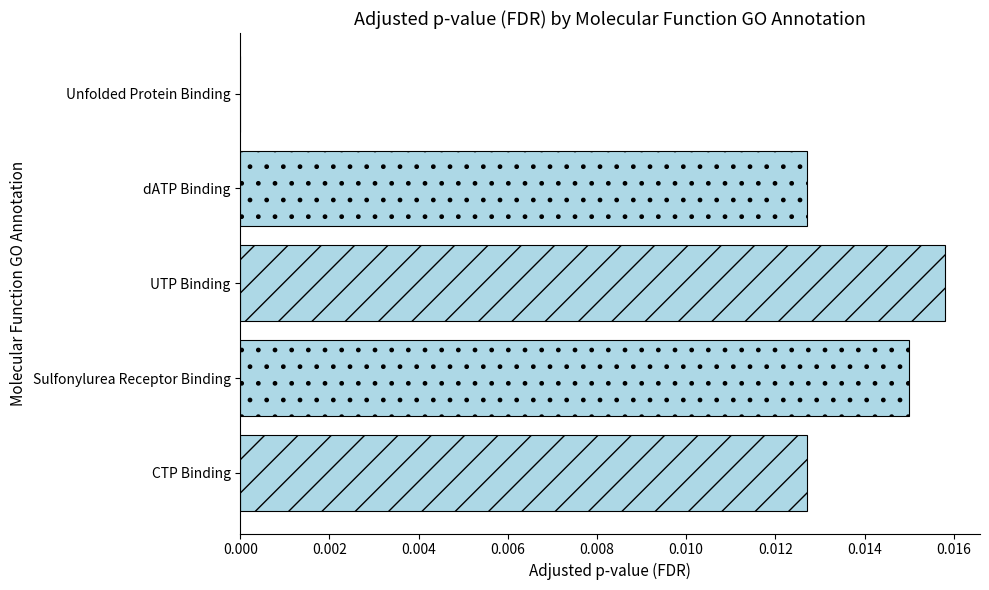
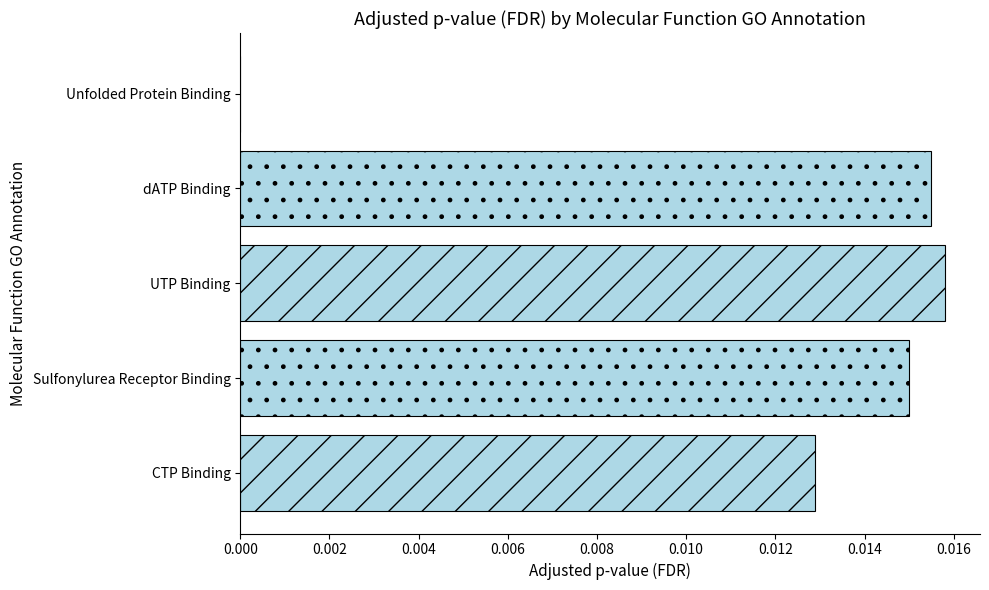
  {
-   "dATP Binding": 0.0127,
+   "dATP Binding": 0.0155,
    "UTP Binding": 0.0158,
    "Sulfonylurea Receptor Binding": 0.0150,
-   "CTP Binding": 0.0127
+   "CTP Binding": 0.0129
  }
